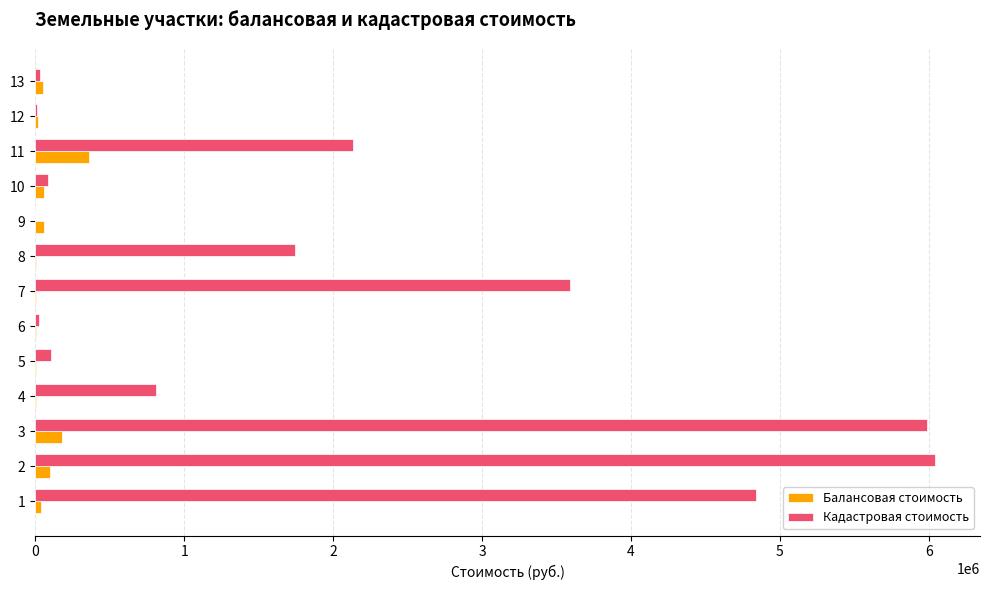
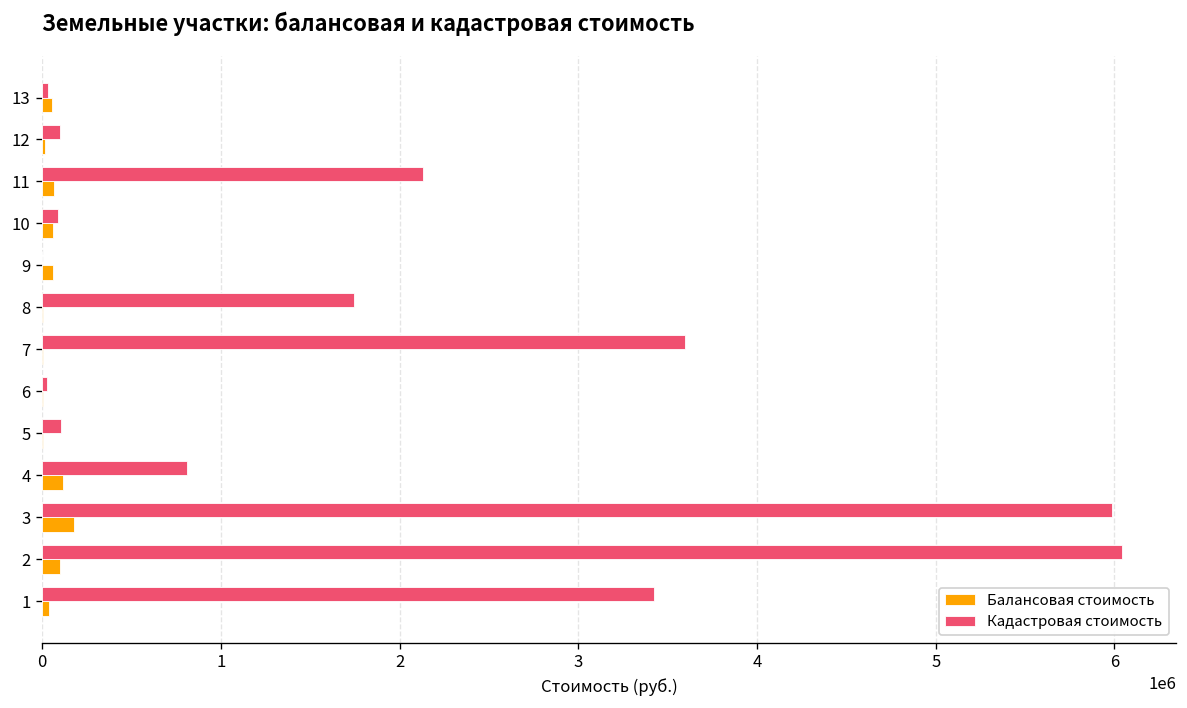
  {
    "Балансовая стоимость": {
      "13": 50000,
-     "11": 360000,
+     "11": 70000,
      "10": 60000,
      "9": 60000,
-     "4": 10000,
+     "4": 110000,
      "3": 180000,
      "2": 100000,
      "1": 40000
    },
    "Кадастровая стоимость": {
      "13": 30000,
-     "12": 10000,
+     "12": 100000,
      "11": 2130000,
      "10": 90000,
      "9": 0,
      "8": 1740000,
      "7": 3590000,
      "6": 30000,
      "5": 100000,
      "4": 810000,
      "3": 5990000,
      "2": 6040000,
-     "1": 4840000
+     "1": 3420000
    }
  }
